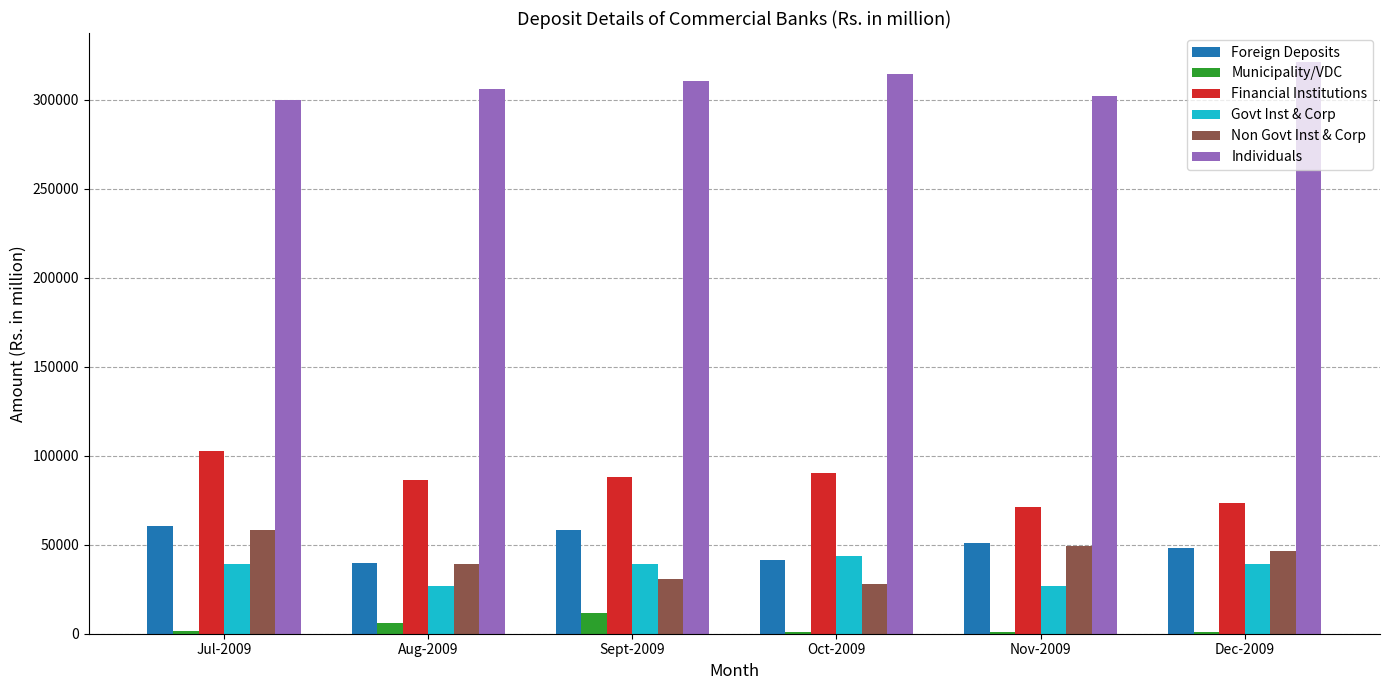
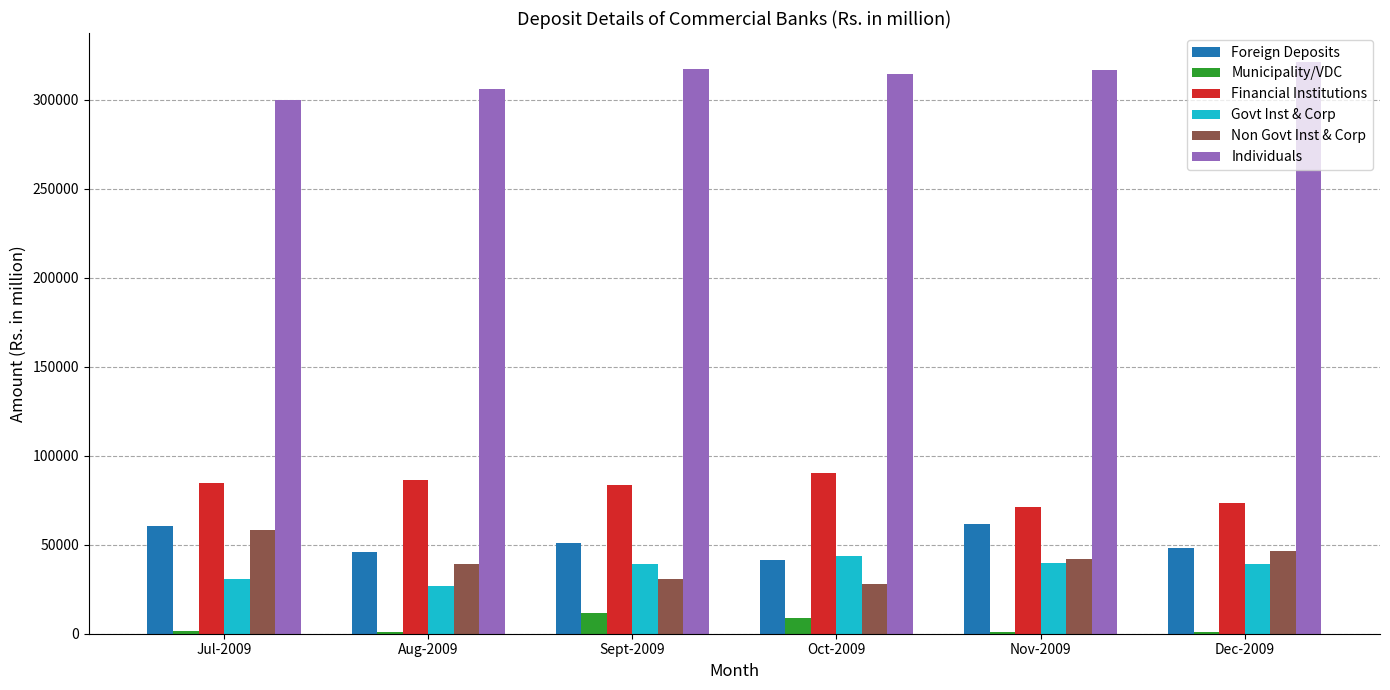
  {
    "Foreign Deposits": {
      "Jul-2009": 61000,
-     "Aug-2009": 40000,
-     "Sept-2009": 58000,
+     "Aug-2009": 46000,
+     "Sept-2009": 51000,
      "Oct-2009": 41000,
-     "Nov-2009": 51000,
+     "Nov-2009": 61000,
      "Dec-2009": 48000
    },
    "Municipality/VDC": {
-     "Aug-2009": 6000,
+     "Aug-2009": 1000,
      "Sept-2009": 12000,
-     "Oct-2009": 1000
+     "Oct-2009": 9000
    },
    "Financial Institutions": {
-     "Jul-2009": 103000,
+     "Jul-2009": 85000,
      "Aug-2009": 87000,
-     "Sept-2009": 88000,
+     "Sept-2009": 84000,
      "Oct-2009": 90000,
      "Nov-2009": 71000,
      "Dec-2009": 74000
    },
    "Govt Inst & Corp": {
-     "Jul-2009": 39000,
+     "Jul-2009": 31000,
      "Aug-2009": 27000,
      "Sept-2009": 39000,
      "Oct-2009": 43000,
-     "Nov-2009": 27000,
+     "Nov-2009": 40000,
      "Dec-2009": 39000
    },
    "Non Govt Inst & Corp": {
      "Jul-2009": 58000,
      "Aug-2009": 39000,
      "Sept-2009": 31000,
      "Oct-2009": 28000,
-     "Nov-2009": 49000,
+     "Nov-2009": 42000,
      "Dec-2009": 47000
    },
    "Individuals": {
      "Jul-2009": 300000,
      "Aug-2009": 306000,
-     "Sept-2009": 311000,
+     "Sept-2009": 317000,
      "Oct-2009": 314000,
-     "Nov-2009": 302000
+     "Nov-2009": 317000
    }
  }
